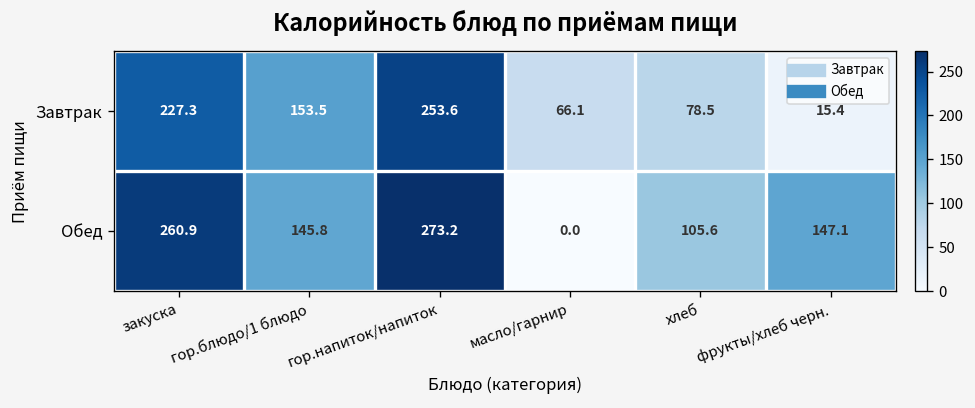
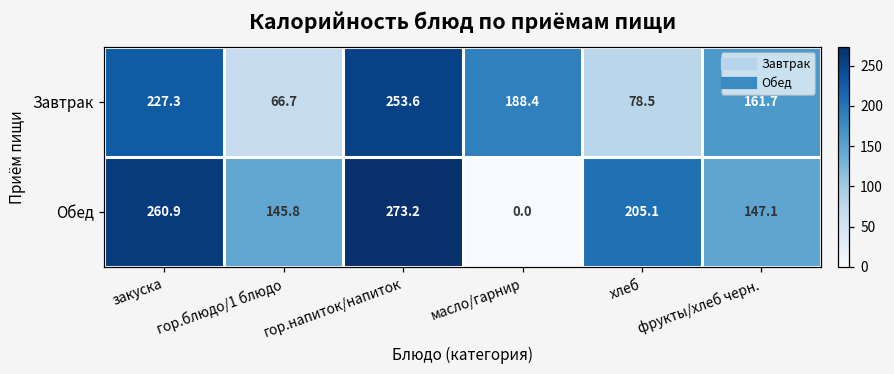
  {
    "Завтрак": {
      "закуска": 227.3,
-     "гор.блюдо/1 блюдо": 153.5,
+     "гор.блюдо/1 блюдо": 66.7,
      "гор.напиток/напиток": 253.6,
-     "масло/гарнир": 66.1,
+     "масло/гарнир": 188.4,
      "хлеб": 78.5,
-     "фрукты/хлеб черн.": 15.4
+     "фрукты/хлеб черн.": 161.7
    },
    "Обед": {
      "закуска": 260.9,
      "гор.блюдо/1 блюдо": 145.8,
      "гор.напиток/напиток": 273.2,
      "масло/гарнир": 0.0,
-     "хлеб": 105.6,
+     "хлеб": 205.1,
      "фрукты/хлеб черн.": 147.1
    }
  }
